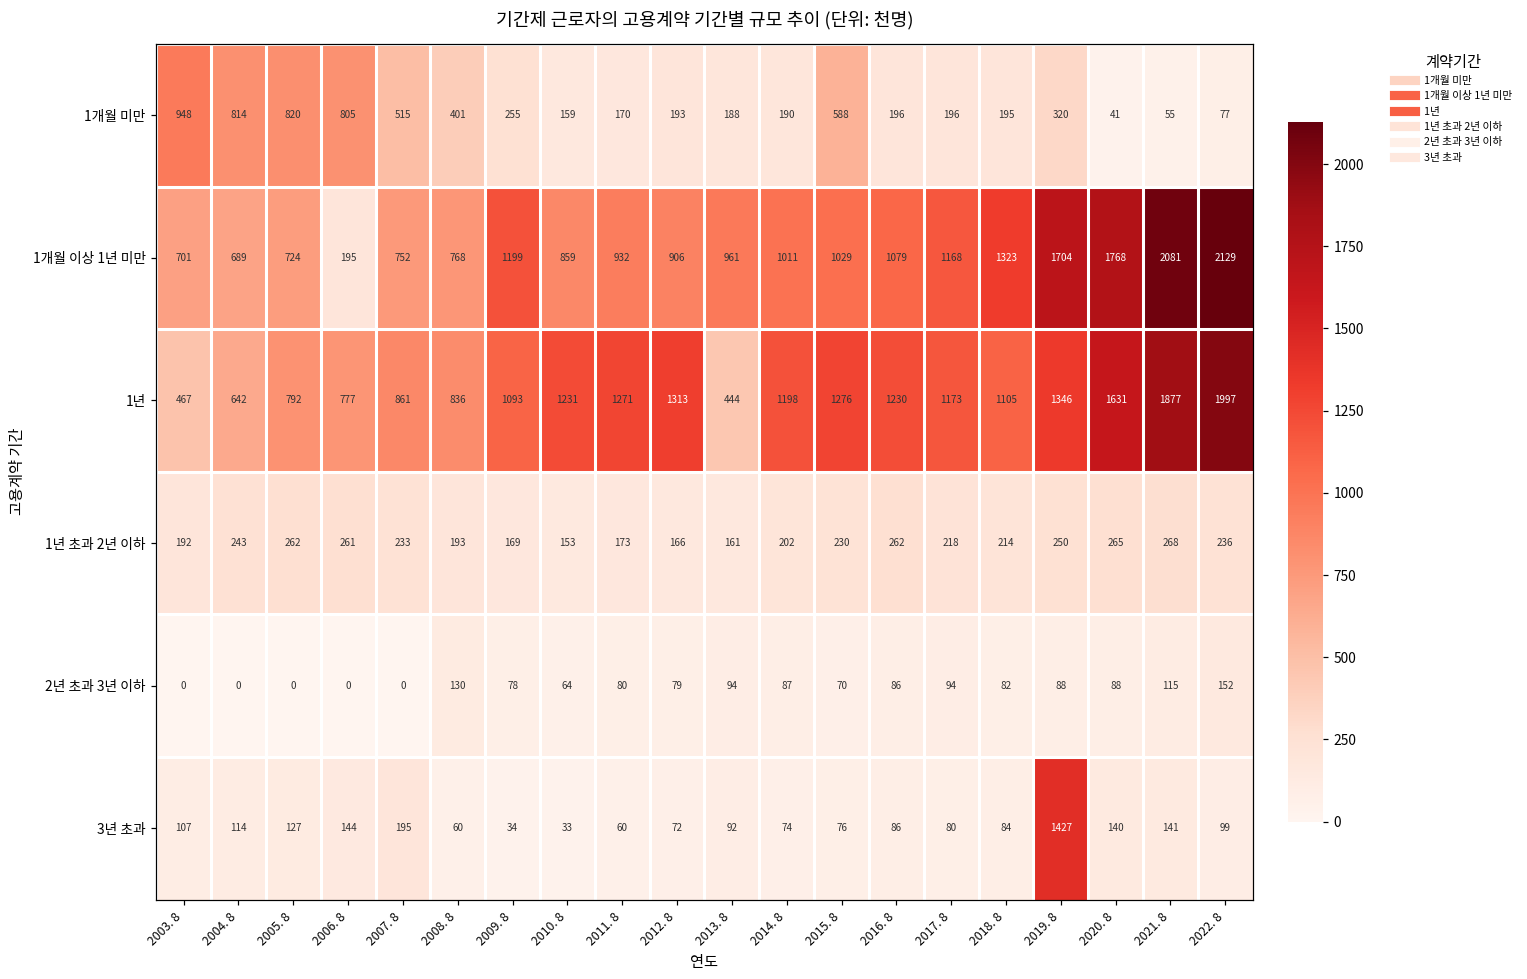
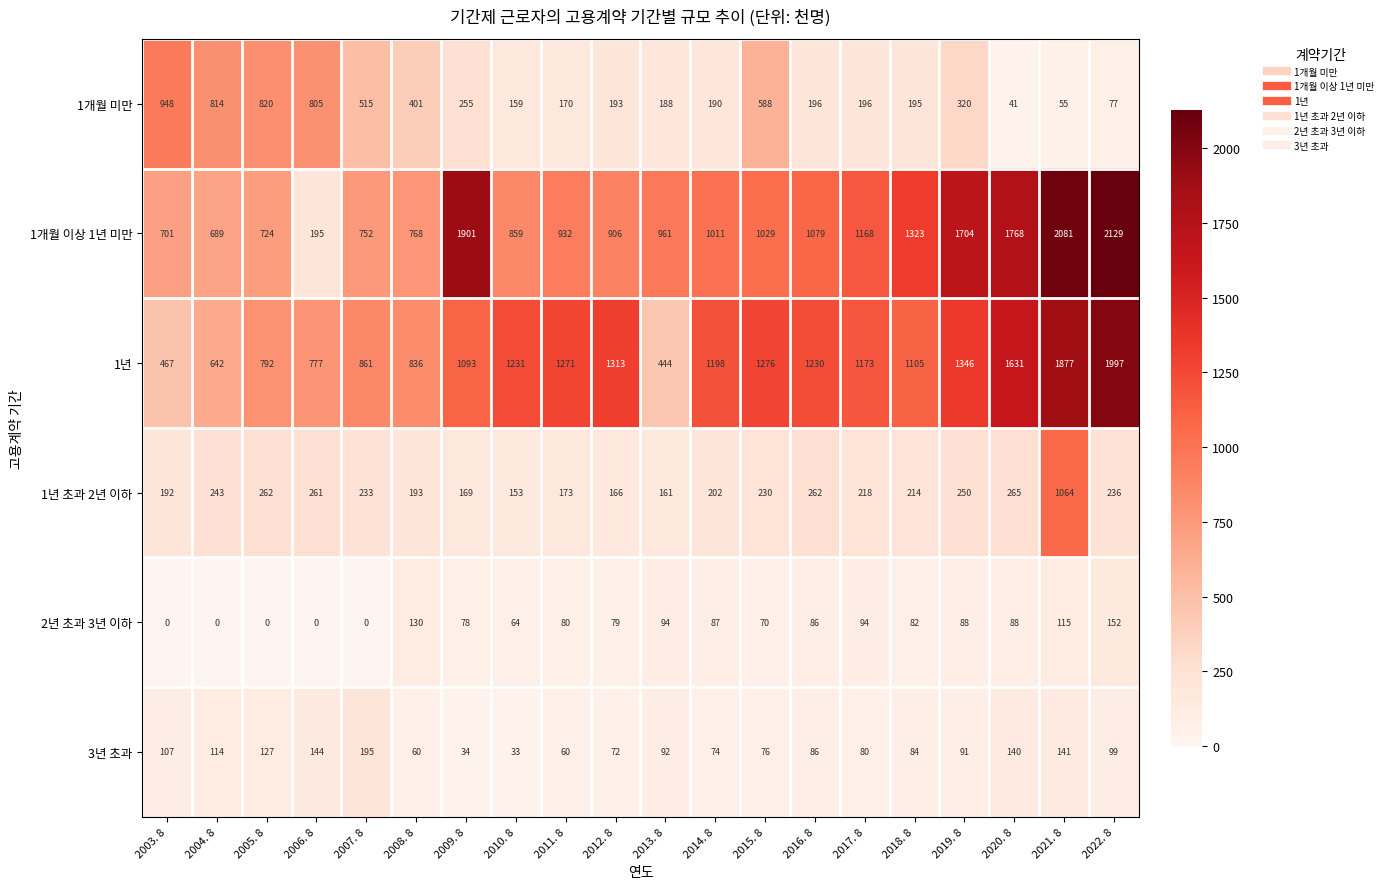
  {
    "1개월 미만": {
      "2003. 8": 948,
      "2004. 8": 814,
      "2005. 8": 820,
      "2006. 8": 805,
      "2007. 8": 515,
      "2008. 8": 401,
      "2009. 8": 255,
      "2010. 8": 159,
      "2011. 8": 170,
      "2012. 8": 193,
      "2013. 8": 188,
      "2014. 8": 190,
      "2015. 8": 588,
      "2016. 8": 196,
      "2017. 8": 196,
      "2018. 8": 195,
      "2019. 8": 320,
      "2020. 8": 41,
      "2021. 8": 55,
      "2022. 8": 77
    },
    "1개월 이상 1년 미만": {
      "2003. 8": 701,
      "2004. 8": 689,
      "2005. 8": 724,
      "2006. 8": 195,
      "2007. 8": 752,
      "2008. 8": 768,
-     "2009. 8": 1199,
+     "2009. 8": 1901,
      "2010. 8": 859,
      "2011. 8": 932,
      "2012. 8": 906,
      "2013. 8": 961,
      "2014. 8": 1011,
      "2015. 8": 1029,
      "2016. 8": 1079,
      "2017. 8": 1168,
      "2018. 8": 1323,
      "2019. 8": 1704,
      "2020. 8": 1768,
      "2021. 8": 2081,
      "2022. 8": 2129
    },
    "1년": {
      "2003. 8": 467,
      "2004. 8": 642,
      "2005. 8": 792,
      "2006. 8": 777,
      "2007. 8": 861,
      "2008. 8": 836,
      "2009. 8": 1093,
      "2010. 8": 1231,
      "2011. 8": 1271,
      "2012. 8": 1313,
      "2013. 8": 444,
      "2014. 8": 1198,
      "2015. 8": 1276,
      "2016. 8": 1230,
      "2017. 8": 1173,
      "2018. 8": 1105,
      "2019. 8": 1346,
      "2020. 8": 1631,
      "2021. 8": 1877,
      "2022. 8": 1997
    },
    "1년 초과 2년 이하": {
      "2003. 8": 192,
      "2004. 8": 243,
      "2005. 8": 262,
      "2006. 8": 261,
      "2007. 8": 233,
      "2008. 8": 193,
      "2009. 8": 169,
      "2010. 8": 153,
      "2011. 8": 173,
      "2012. 8": 166,
      "2013. 8": 161,
      "2014. 8": 202,
      "2015. 8": 230,
      "2016. 8": 262,
      "2017. 8": 218,
      "2018. 8": 214,
      "2019. 8": 250,
      "2020. 8": 265,
-     "2021. 8": 268,
+     "2021. 8": 1064,
      "2022. 8": 236
    },
    "2년 초과 3년 이하": {
      "2003. 8": 0,
      "2004. 8": 0,
      "2005. 8": 0,
      "2006. 8": 0,
      "2007. 8": 0,
      "2008. 8": 130,
      "2009. 8": 78,
      "2010. 8": 64,
      "2011. 8": 80,
      "2012. 8": 79,
      "2013. 8": 94,
      "2014. 8": 87,
      "2015. 8": 70,
      "2016. 8": 86,
      "2017. 8": 94,
      "2018. 8": 82,
      "2019. 8": 88,
      "2020. 8": 88,
      "2021. 8": 115,
      "2022. 8": 152
    },
    "3년 초과": {
      "2003. 8": 107,
      "2004. 8": 114,
      "2005. 8": 127,
      "2006. 8": 144,
      "2007. 8": 195,
      "2008. 8": 60,
      "2009. 8": 34,
      "2010. 8": 33,
      "2011. 8": 60,
      "2012. 8": 72,
      "2013. 8": 92,
      "2014. 8": 74,
      "2015. 8": 76,
      "2016. 8": 86,
      "2017. 8": 80,
      "2018. 8": 84,
-     "2019. 8": 1427,
+     "2019. 8": 91,
      "2020. 8": 140,
      "2021. 8": 141,
      "2022. 8": 99
    }
  }
